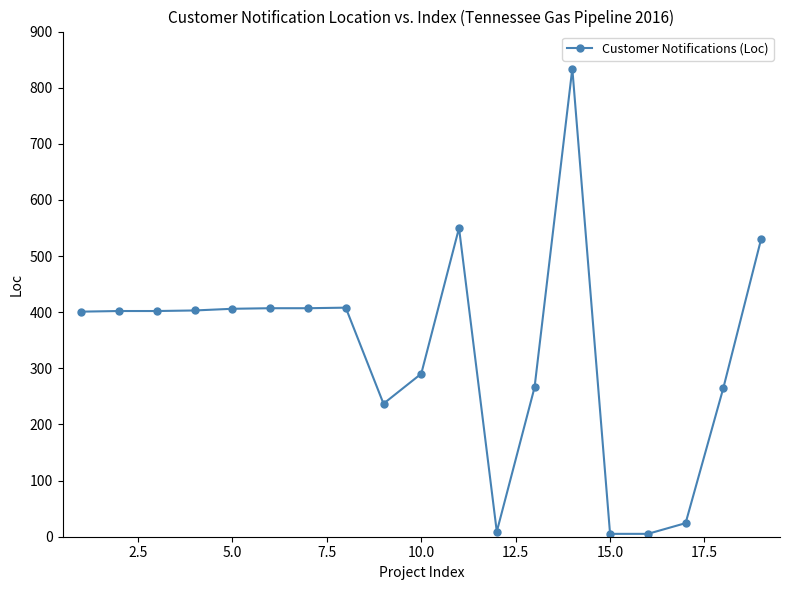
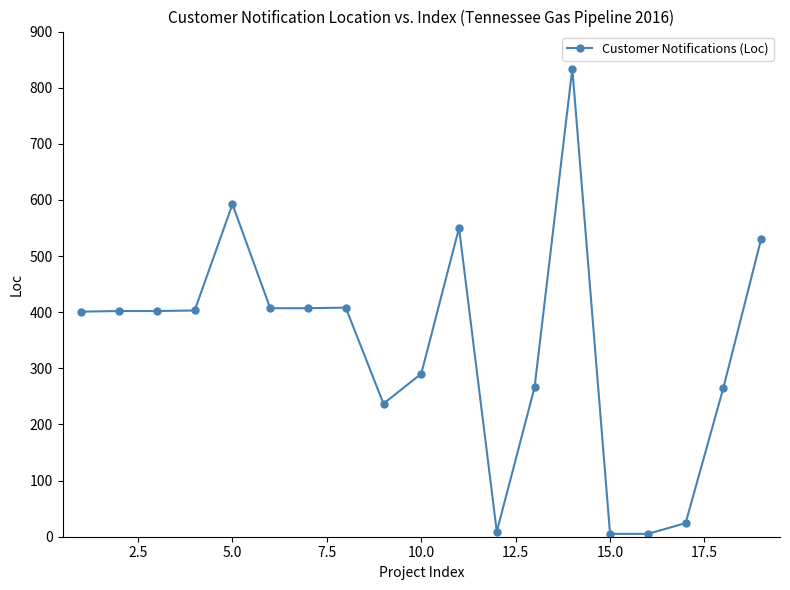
  {
-   "5.0": 410,
+   "5.0": 590,
    "10.0": 290,
    "15.0": 10
  }
